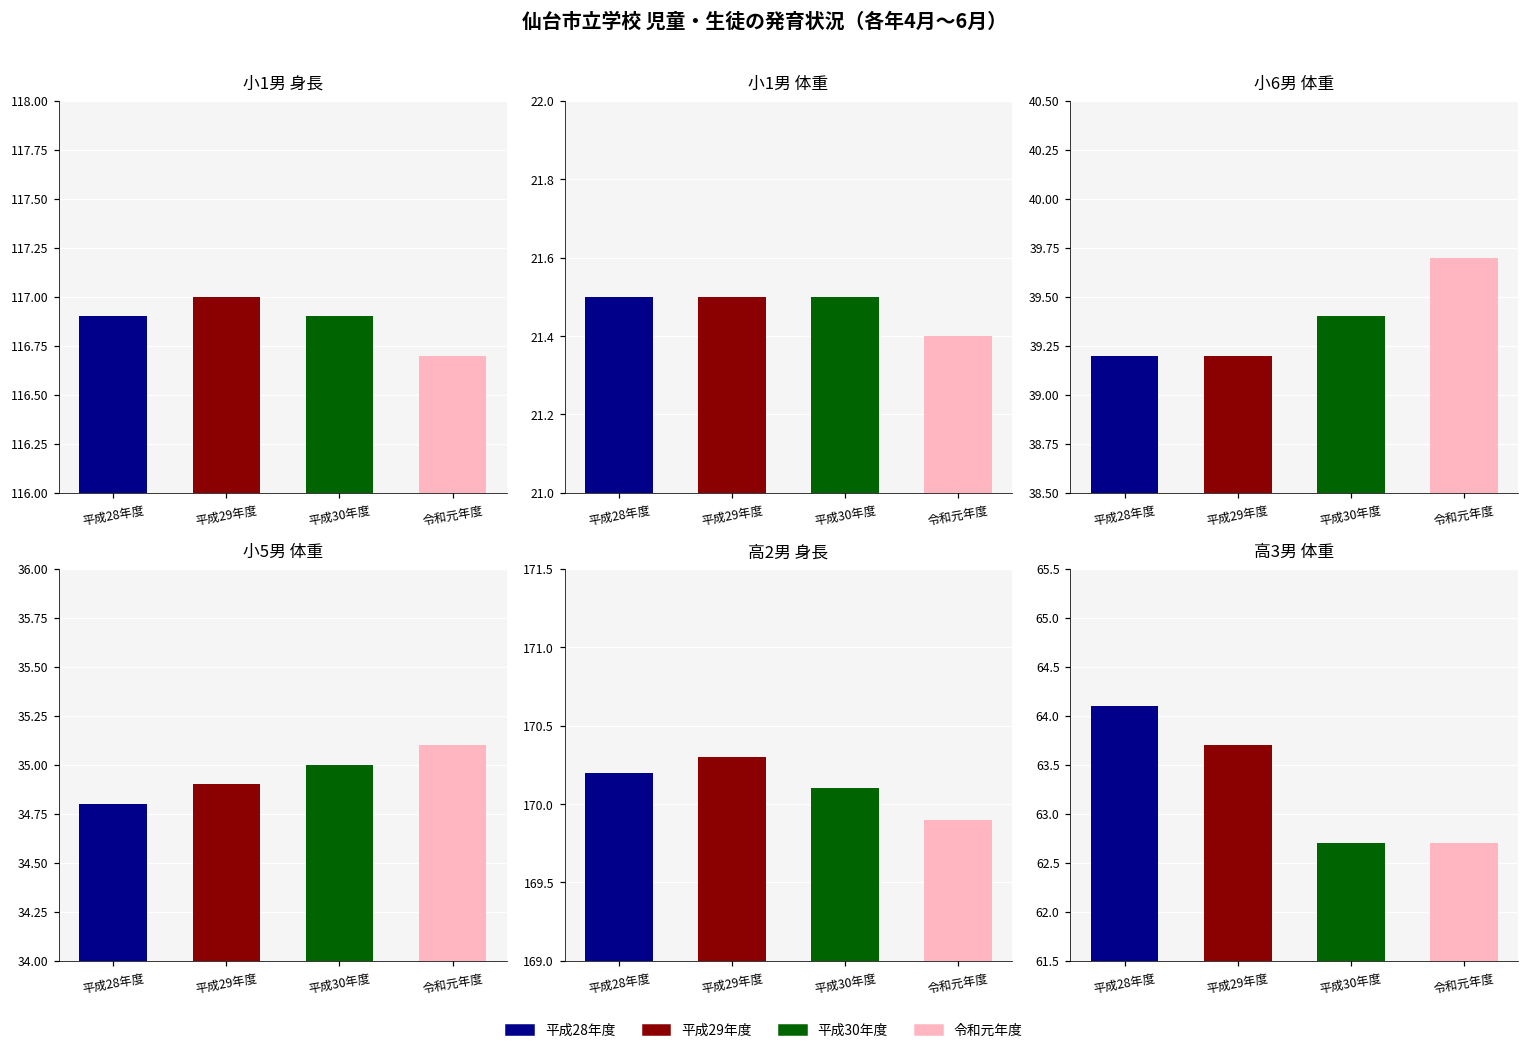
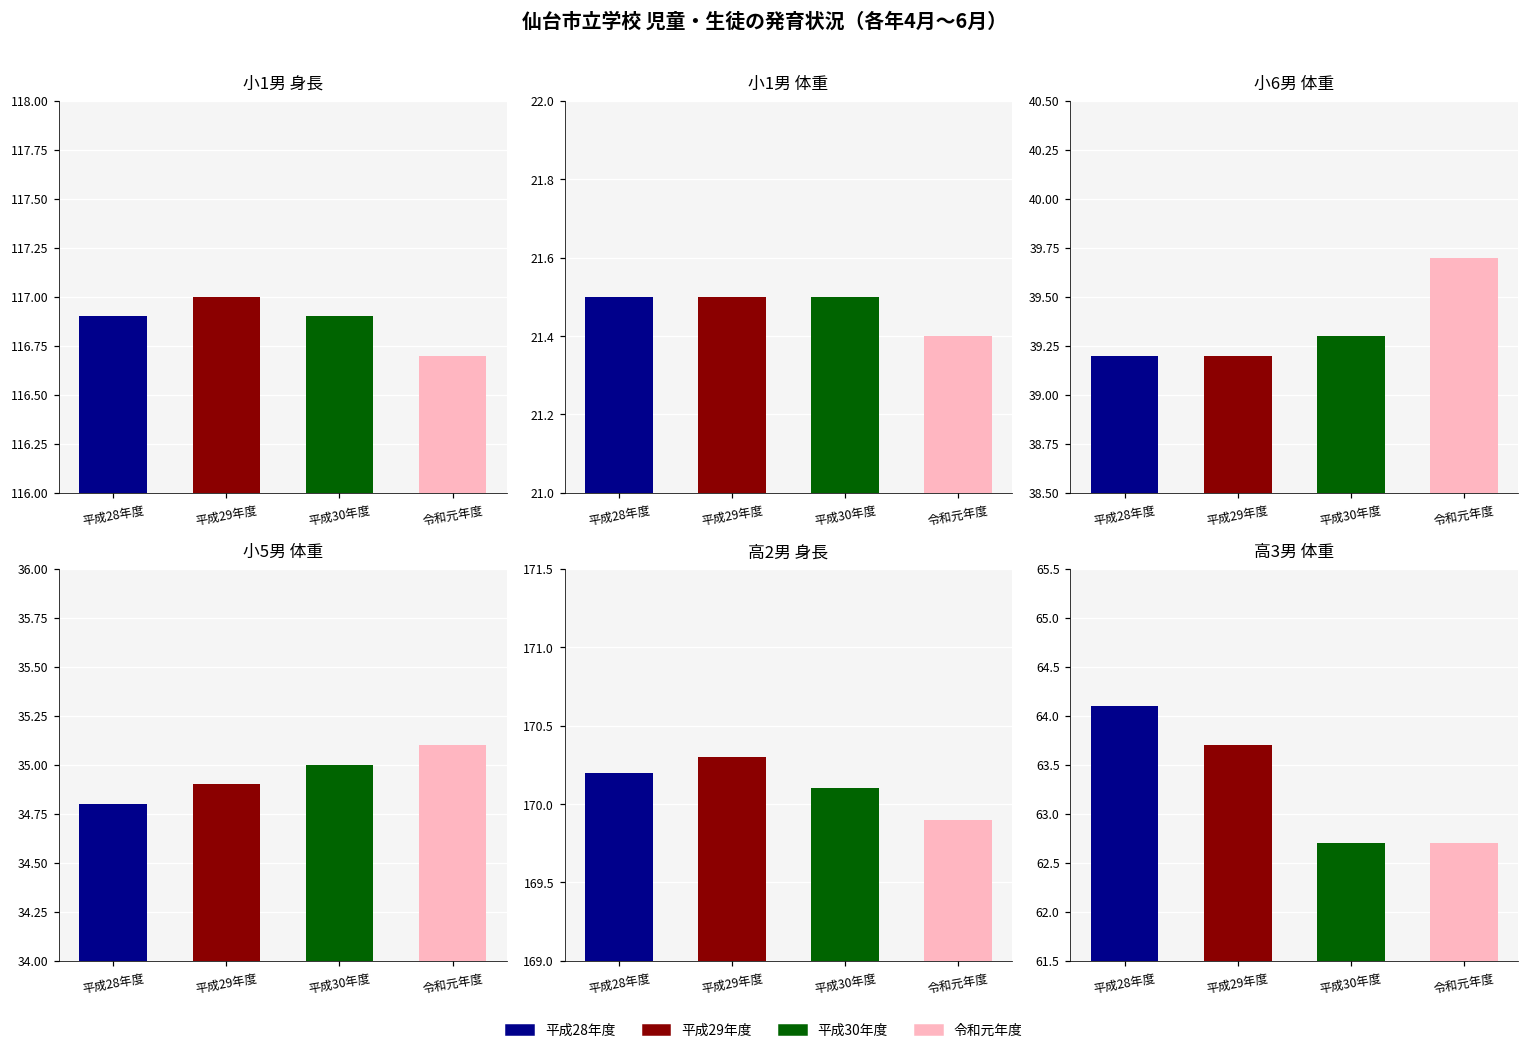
  {
    "小1男 身長": {
      "平成28年度": 116.90,
      "平成29年度": 117.00,
      "平成30年度": 116.90,
      "令和元年度": 116.70
    },
    "小1男 体重": {
      "平成28年度": 21.50,
      "平成29年度": 21.50,
      "平成30年度": 21.50,
      "令和元年度": 21.40
    },
    "小6男 体重": {
      "平成28年度": 39.2,
      "平成29年度": 39.2,
-     "平成30年度": 39.4,
+     "平成30年度": 39.3,
      "令和元年度": 39.7
    },
    "小5男 体重": {
      "平成28年度": 34.80,
      "平成29年度": 34.90,
      "平成30年度": 35.00,
      "令和元年度": 35.10
    },
    "高2男 身長": {
      "平成28年度": 170.20,
      "平成29年度": 170.30,
      "平成30年度": 170.10,
      "令和元年度": 169.90
    },
    "高3男 体重": {
      "平成28年度": 64.1,
      "平成29年度": 63.7,
      "平成30年度": 62.7,
      "令和元年度": 62.7
    }
  }
